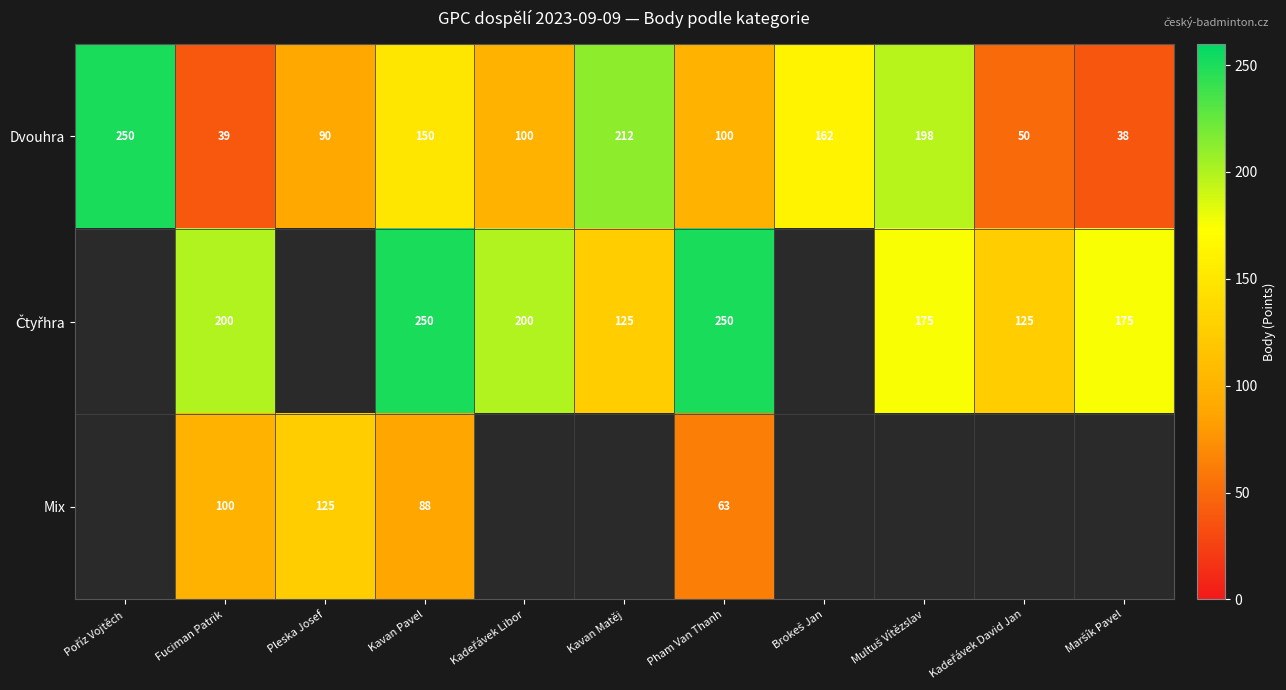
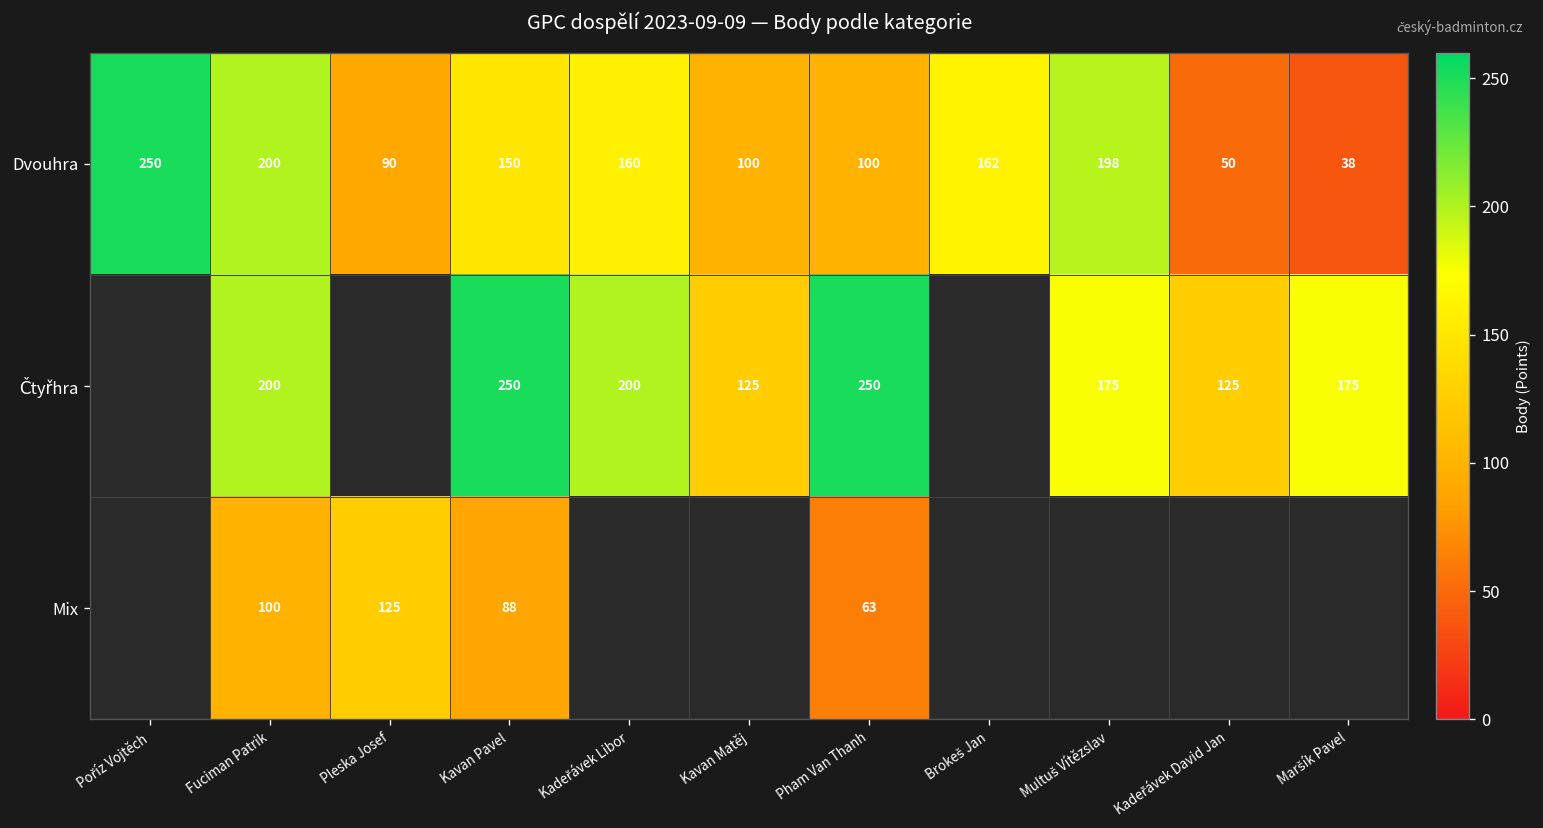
  {
    "Dvouhra": {
      "Poříz Vojtěch": 250,
-     "Fuciman Patrik": 39,
+     "Fuciman Patrik": 200,
      "Pleska Josef": 90,
      "Kavan Pavel": 150,
-     "Kadeřávek Libor": 100,
-     "Kavan Matěj": 212,
+     "Kadeřávek Libor": 160,
+     "Kavan Matěj": 100,
      "Pham Van Thanh": 100,
      "Brokeš Jan": 162,
      "Multuš Vítězslav": 198,
      "Kadeřávek David Jan": 50,
      "Maršík Pavel": 38
    },
    "Čtyřhra": {
      "Fuciman Patrik": 200,
      "Kavan Pavel": 250,
      "Kadeřávek Libor": 200,
      "Kavan Matěj": 125,
      "Pham Van Thanh": 250,
      "Multuš Vítězslav": 175,
      "Kadeřávek David Jan": 125,
      "Maršík Pavel": 175
    },
    "Mix": {
      "Fuciman Patrik": 100,
      "Pleska Josef": 125,
      "Kavan Pavel": 88,
      "Pham Van Thanh": 63
    }
  }
